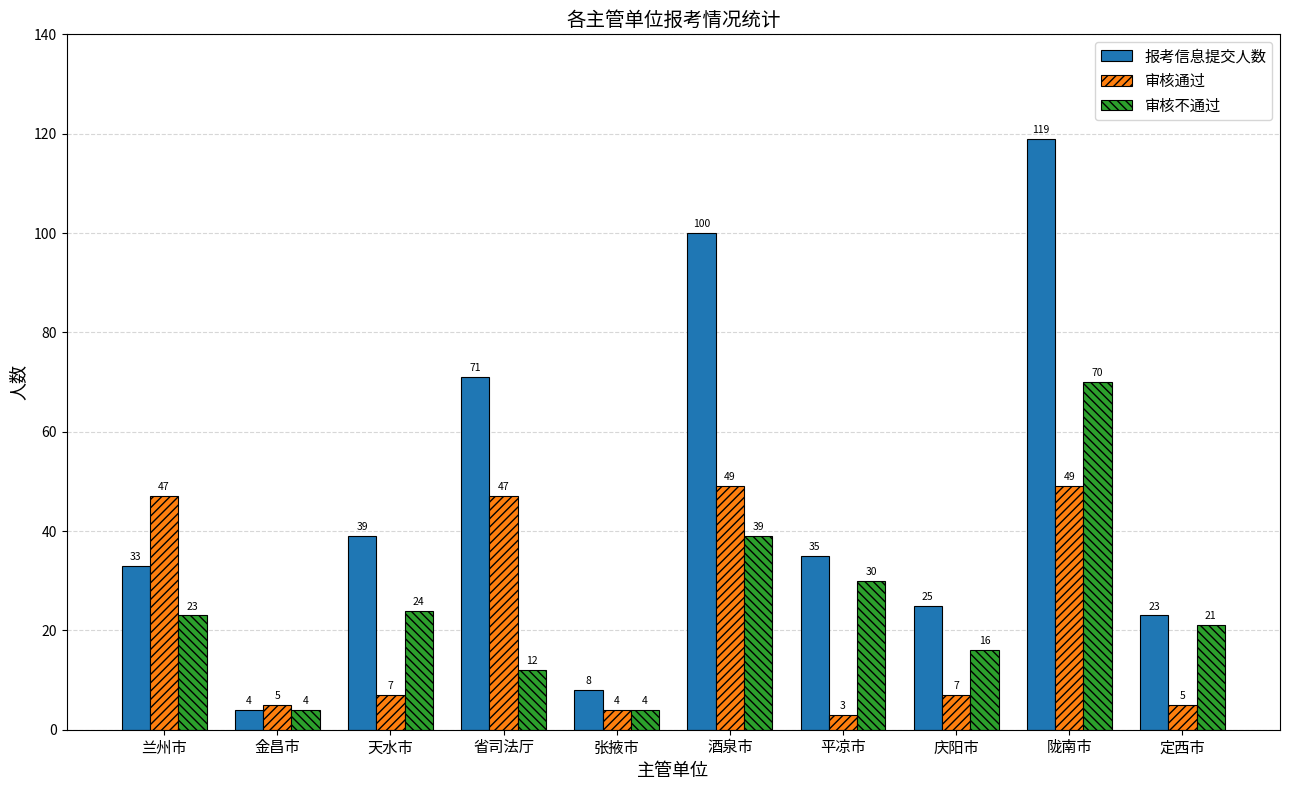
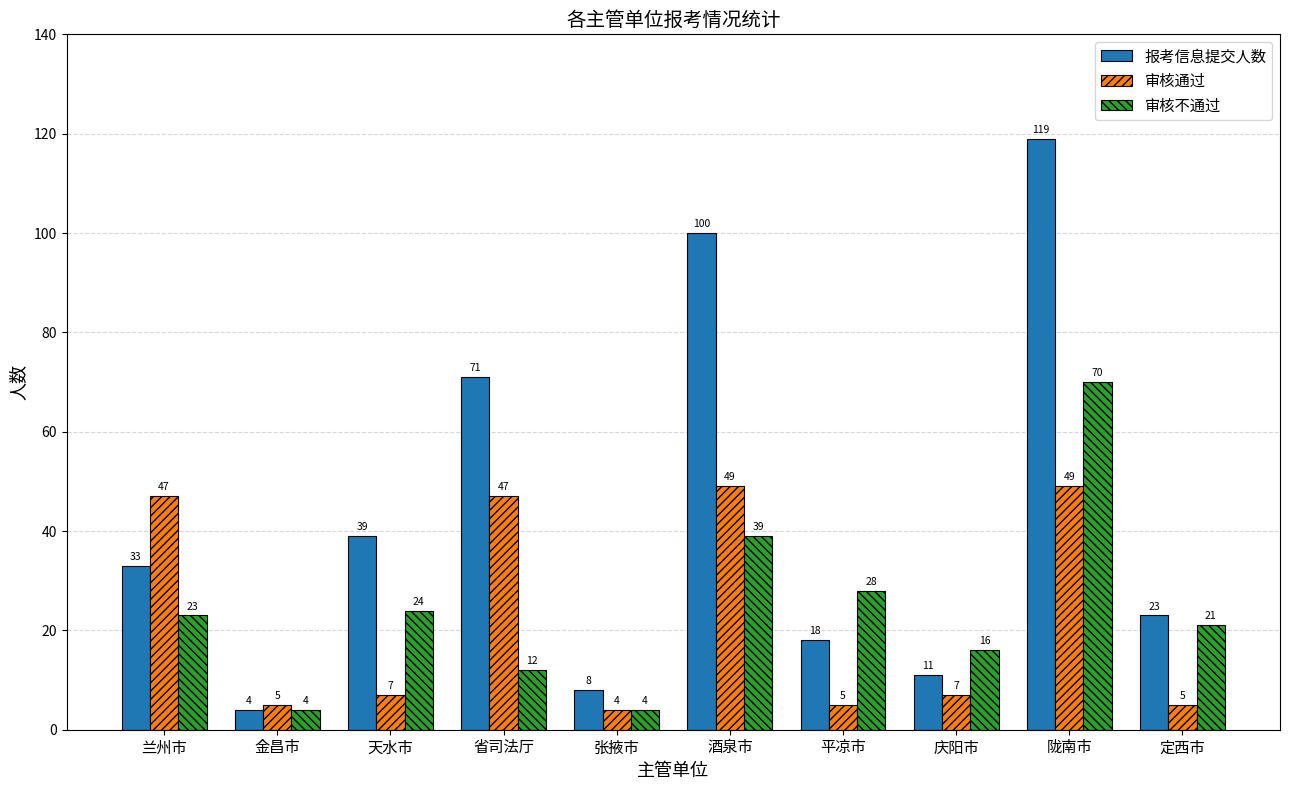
  {
    "报考信息提交人数": {
      "兰州市": 33,
      "金昌市": 4,
      "天水市": 39,
      "省司法厅": 71,
      "张掖市": 8,
      "酒泉市": 100,
-     "平凉市": 35,
-     "庆阳市": 25,
+     "平凉市": 18,
+     "庆阳市": 11,
      "陇南市": 119,
      "定西市": 23
    },
    "审核通过": {
      "兰州市": 47,
      "金昌市": 5,
      "天水市": 7,
      "省司法厅": 47,
      "张掖市": 4,
      "酒泉市": 49,
-     "平凉市": 3,
+     "平凉市": 5,
      "庆阳市": 7,
      "陇南市": 49,
      "定西市": 5
    },
    "审核不通过": {
      "兰州市": 23,
      "金昌市": 4,
      "天水市": 24,
      "省司法厅": 12,
      "张掖市": 4,
      "酒泉市": 39,
-     "平凉市": 30,
+     "平凉市": 28,
      "庆阳市": 16,
      "陇南市": 70,
      "定西市": 21
    }
  }
